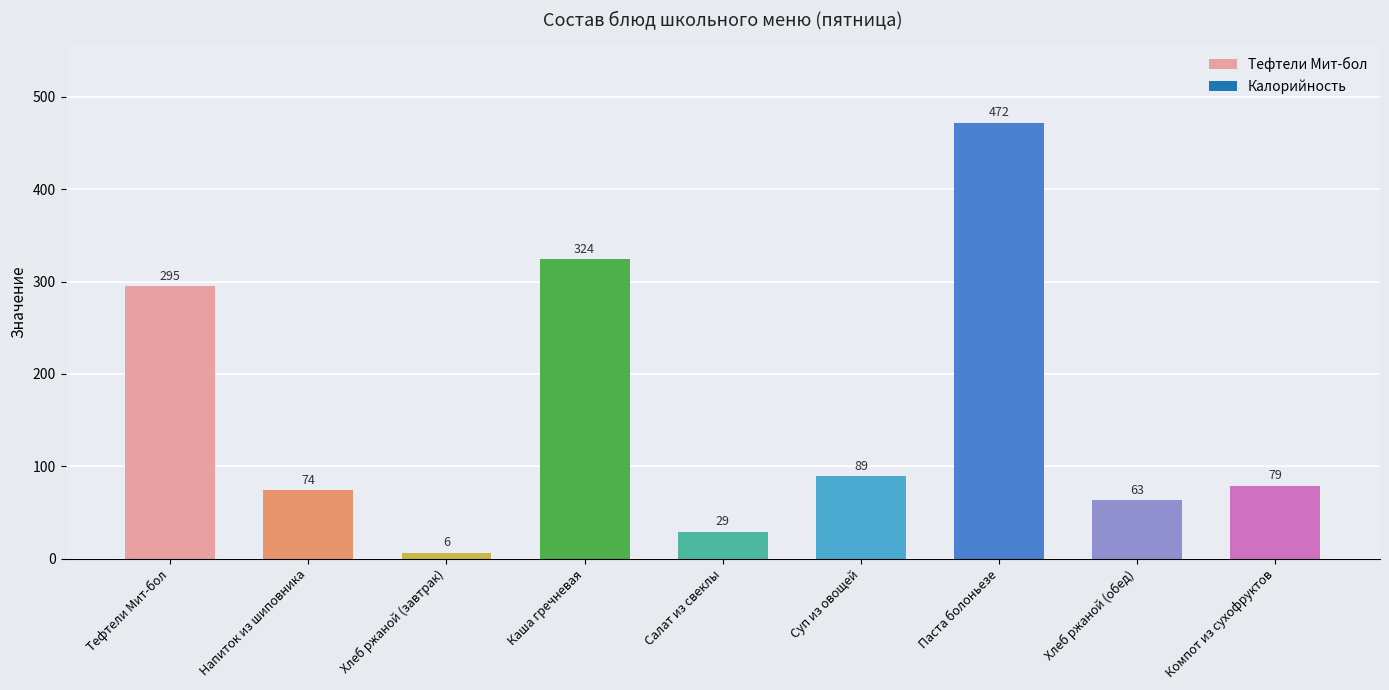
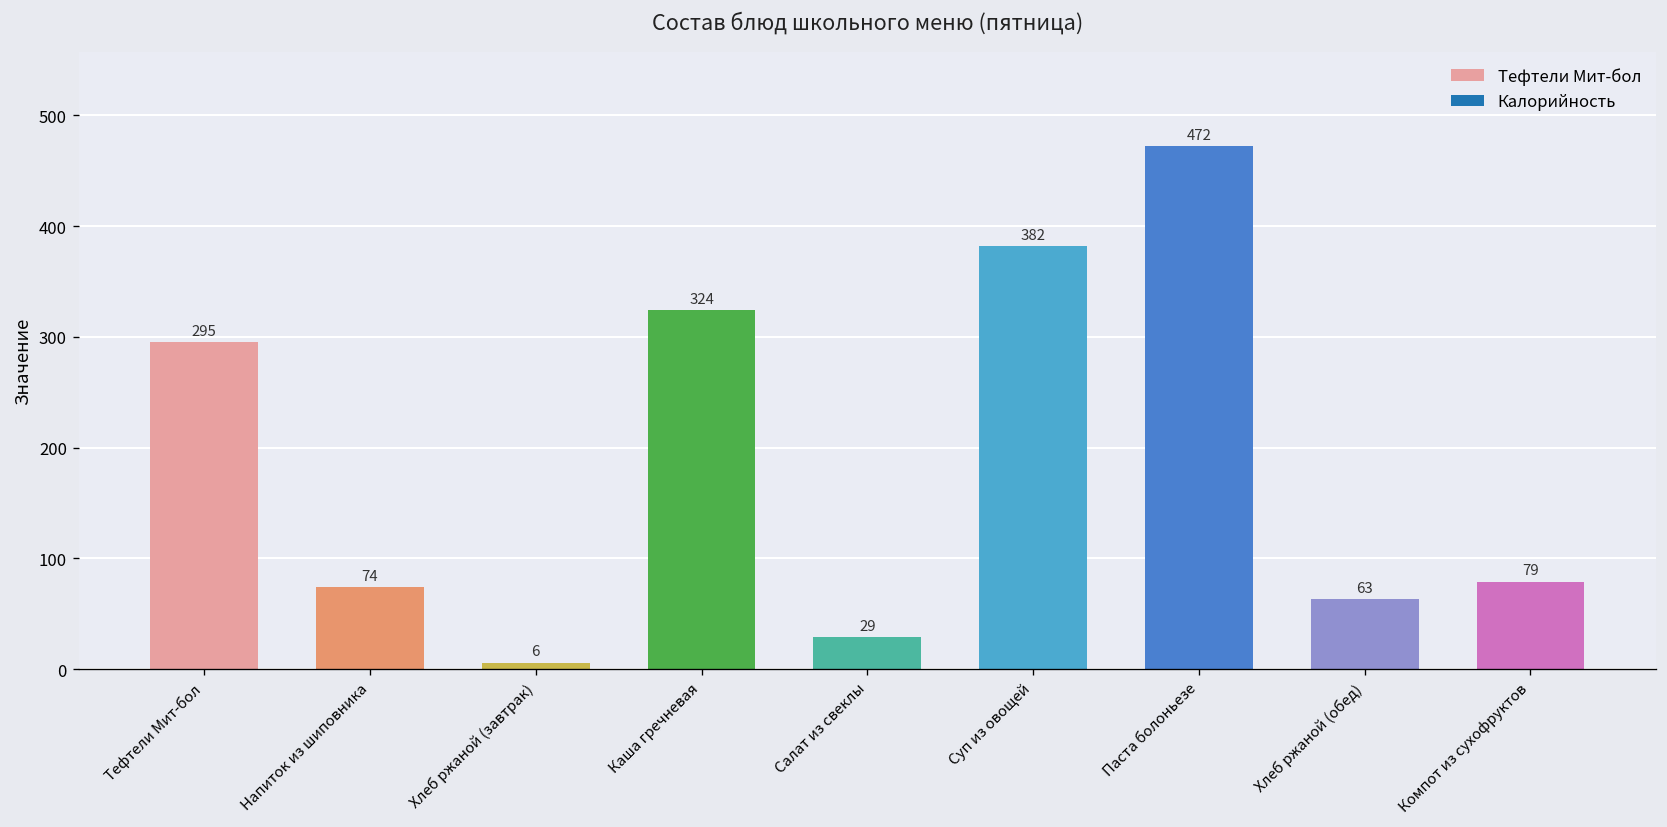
  {
    "Тефтели Мит-бол": 295,
    "Напиток из шиповника": 74,
    "Хлеб ржаной (завтрак)": 6,
    "Каша гречневая": 324,
    "Салат из свеклы": 29,
-   "Суп из овощей": 89,
+   "Суп из овощей": 382,
    "Паста болоньезе": 472,
    "Хлеб ржаной (обед)": 63,
    "Компот из сухофруктов": 79
  }
